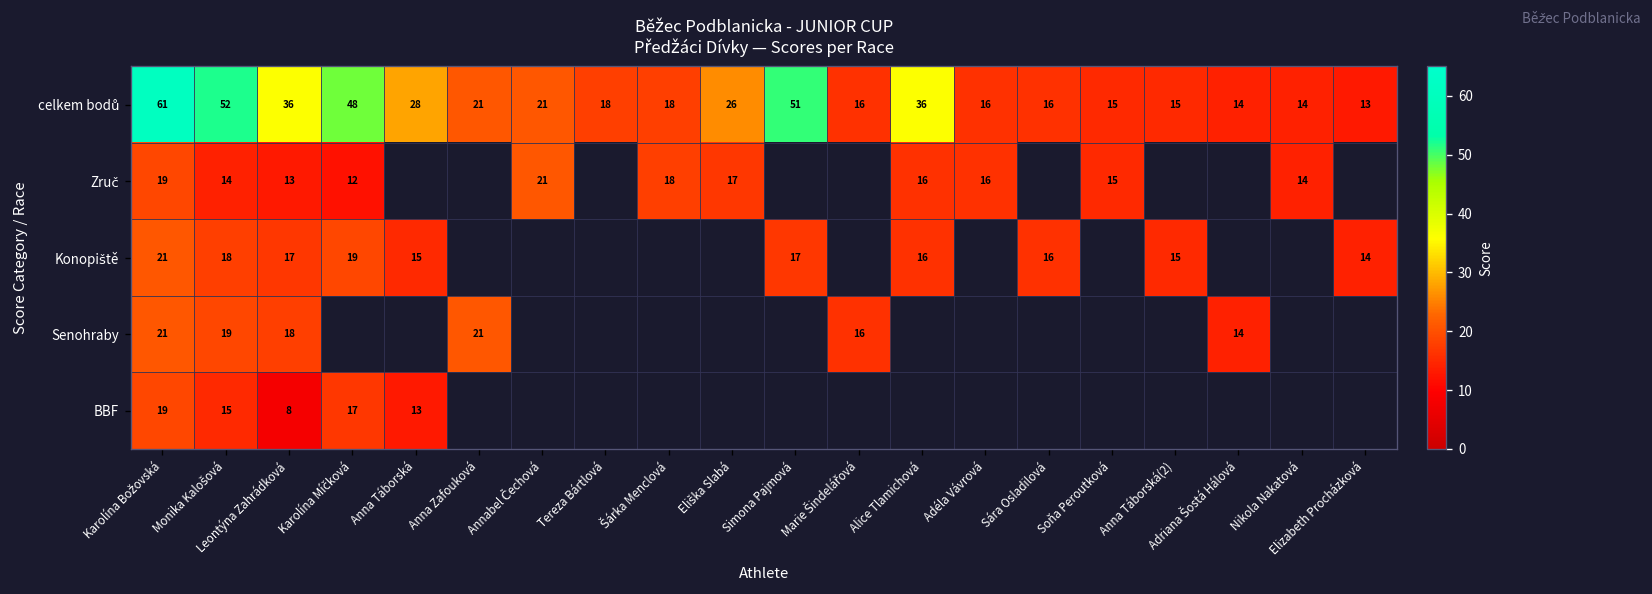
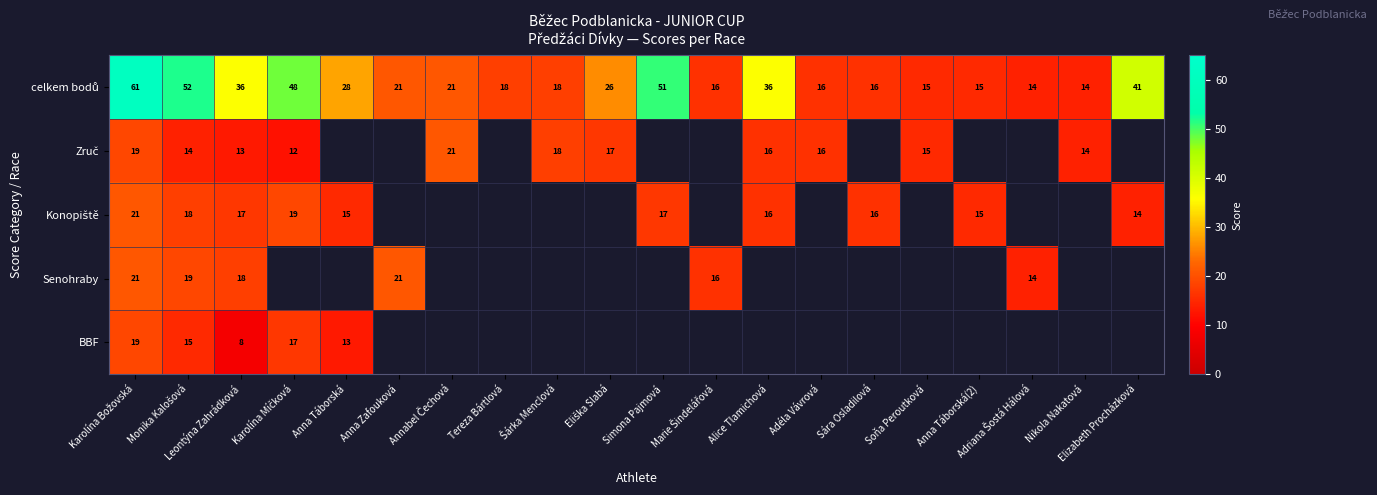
  {
    "celkem bodů": {
      "Karolína Božovská": 61,
      "Monika Kalošová": 52,
      "Leontýna Zahrádková": 36,
      "Karolína Míčková": 48,
      "Anna Táborská": 28,
      "Anna Zafouková": 21,
      "Annabel Čechová": 21,
      "Tereza Bártlová": 18,
      "Šárka Menclová": 18,
      "Eliška Slabá": 26,
      "Simona Pajmová": 51,
      "Marie Šindelářová": 16,
      "Alice Tlamichová": 36,
      "Adéla Vávrová": 16,
      "Sára Osladilová": 16,
      "Soňa Peroutková": 15,
      "Anna Táborská(2)": 15,
      "Adriana Šostá Hálová": 14,
      "Nikola Nakatová": 14,
-     "Elizabeth Procházková": 13
+     "Elizabeth Procházková": 41
    },
    "Zruč": {
      "Karolína Božovská": 19,
      "Monika Kalošová": 14,
      "Leontýna Zahrádková": 13,
      "Karolína Míčková": 12,
      "Annabel Čechová": 21,
      "Šárka Menclová": 18,
      "Eliška Slabá": 17,
      "Alice Tlamichová": 16,
      "Adéla Vávrová": 16,
      "Soňa Peroutková": 15,
      "Nikola Nakatová": 14
    },
    "Konopiště": {
      "Karolína Božovská": 21,
      "Monika Kalošová": 18,
      "Leontýna Zahrádková": 17,
      "Karolína Míčková": 19,
      "Anna Táborská": 15,
      "Simona Pajmová": 17,
      "Alice Tlamichová": 16,
      "Sára Osladilová": 16,
      "Anna Táborská(2)": 15,
      "Elizabeth Procházková": 14
    },
    "Senohraby": {
      "Karolína Božovská": 21,
      "Monika Kalošová": 19,
      "Leontýna Zahrádková": 18,
      "Anna Zafouková": 21,
      "Marie Šindelářová": 16,
      "Adriana Šostá Hálová": 14
    },
    "BBF": {
      "Karolína Božovská": 19,
      "Monika Kalošová": 15,
      "Leontýna Zahrádková": 8,
      "Karolína Míčková": 17,
      "Anna Táborská": 13
    }
  }
